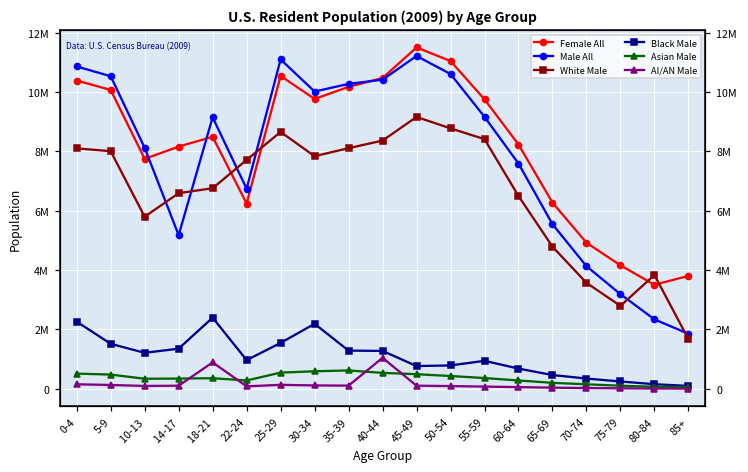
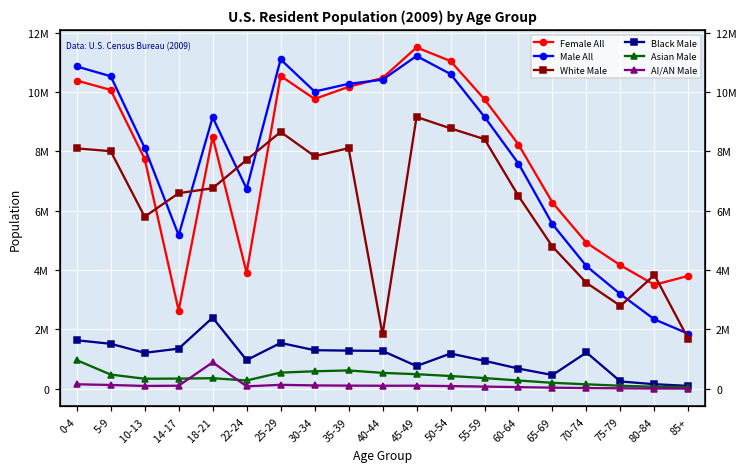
  {
    "Female All": {
      "0-4": 10400000,
      "5-9": 10100000,
      "10-13": 7700000,
-     "14-17": 8200000,
+     "14-17": 2600000,
      "18-21": 8500000,
-     "22-24": 6200000,
+     "22-24": 3900000,
      "25-29": 10500000,
      "30-34": 9800000,
      "35-39": 10200000,
      "45-49": 11500000,
      "50-54": 11000000,
      "55-59": 9800000,
      "60-64": 8200000,
      "65-69": 6300000,
      "70-74": 4900000,
      "75-79": 4200000,
      "80-84": 3500000,
      "85+": 3800000
    },
    "Male All": {
      "5-9": 10500000,
      "10-13": 8100000,
      "14-17": 5200000,
      "18-21": 9100000,
      "22-24": 6700000,
      "25-29": 11100000,
      "30-34": 10000000,
      "35-39": 10300000,
      "45-49": 11200000,
      "50-54": 10600000,
      "55-59": 9200000,
      "60-64": 7600000,
      "65-69": 5500000,
      "70-74": 4100000,
      "75-79": 3200000,
      "80-84": 2300000,
      "85+": 1900000
    },
    "White Male": {
      "0-4": 8100000,
      "5-9": 8000000,
      "10-13": 5800000,
      "14-17": 6600000,
      "18-21": 6800000,
      "22-24": 7700000,
      "25-29": 8700000,
      "30-34": 7800000,
      "35-39": 8100000,
-     "40-44": 8400000,
+     "40-44": 1800000,
      "45-49": 9200000,
      "50-54": 8800000,
      "55-59": 8400000,
      "60-64": 6500000,
      "65-69": 4800000,
      "70-74": 3600000,
      "75-79": 2800000,
      "80-84": 3800000,
      "85+": 1700000
    },
    "Black Male": {
-     "0-4": 2300000,
+     "0-4": 1600000,
      "5-9": 1500000,
      "10-13": 1200000,
      "14-17": 1400000,
      "18-21": 2400000,
      "22-24": 1000000,
      "25-29": 1500000,
-     "30-34": 2200000,
+     "30-34": 1300000,
      "35-39": 1300000,
      "40-44": 1300000,
      "45-49": 800000,
-     "50-54": 800000,
+     "50-54": 1200000,
      "55-59": 900000,
      "60-64": 700000,
      "65-69": 500000,
-     "70-74": 300000,
+     "70-74": 1200000,
      "75-79": 200000
    },
    "Asian Male": {
-     "0-4": 500000,
+     "0-4": 1000000,
      "5-9": 500000,
      "10-13": 300000,
      "14-17": 300000,
      "18-21": 400000,
      "22-24": 300000,
      "25-29": 500000,
      "30-34": 600000,
      "35-39": 600000,
      "40-44": 500000,
      "45-49": 500000,
      "50-54": 400000,
      "55-59": 400000,
      "60-64": 300000,
      "65-69": 200000,
      "70-74": 200000
    },
    "AI/AN Male": {
      "0-4": 200000,
      "5-9": 100000,
      "10-13": 100000,
      "14-17": 100000,
      "18-21": 900000,
      "22-24": 100000,
      "25-29": 100000,
      "30-34": 100000,
      "35-39": 100000,
-     "40-44": 1000000,
+     "40-44": 100000,
      "45-49": 100000,
      "50-54": 100000,
      "55-59": 100000,
      "60-64": 100000,
      "65-69": 0,
      "70-74": 0
    }
  }
